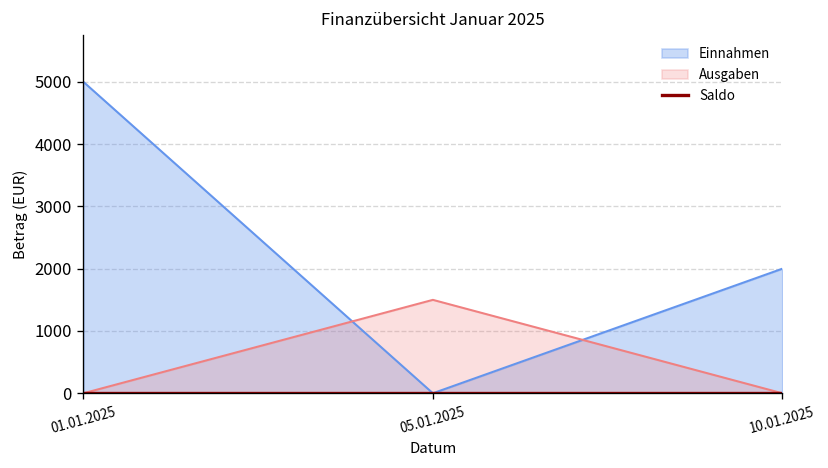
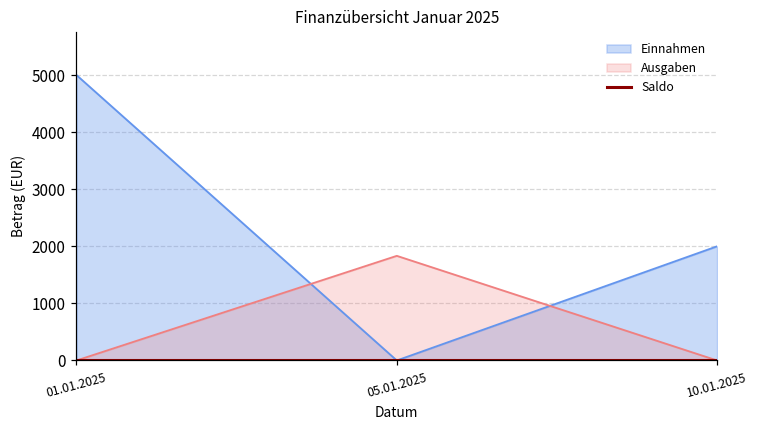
  {
    "Einnahmen": {
      "01.01.2025": 5000,
      "10.01.2025": 2000
    },
    "Ausgaben": {
-     "05.01.2025": 1500
+     "05.01.2025": 1800
    }
  }
